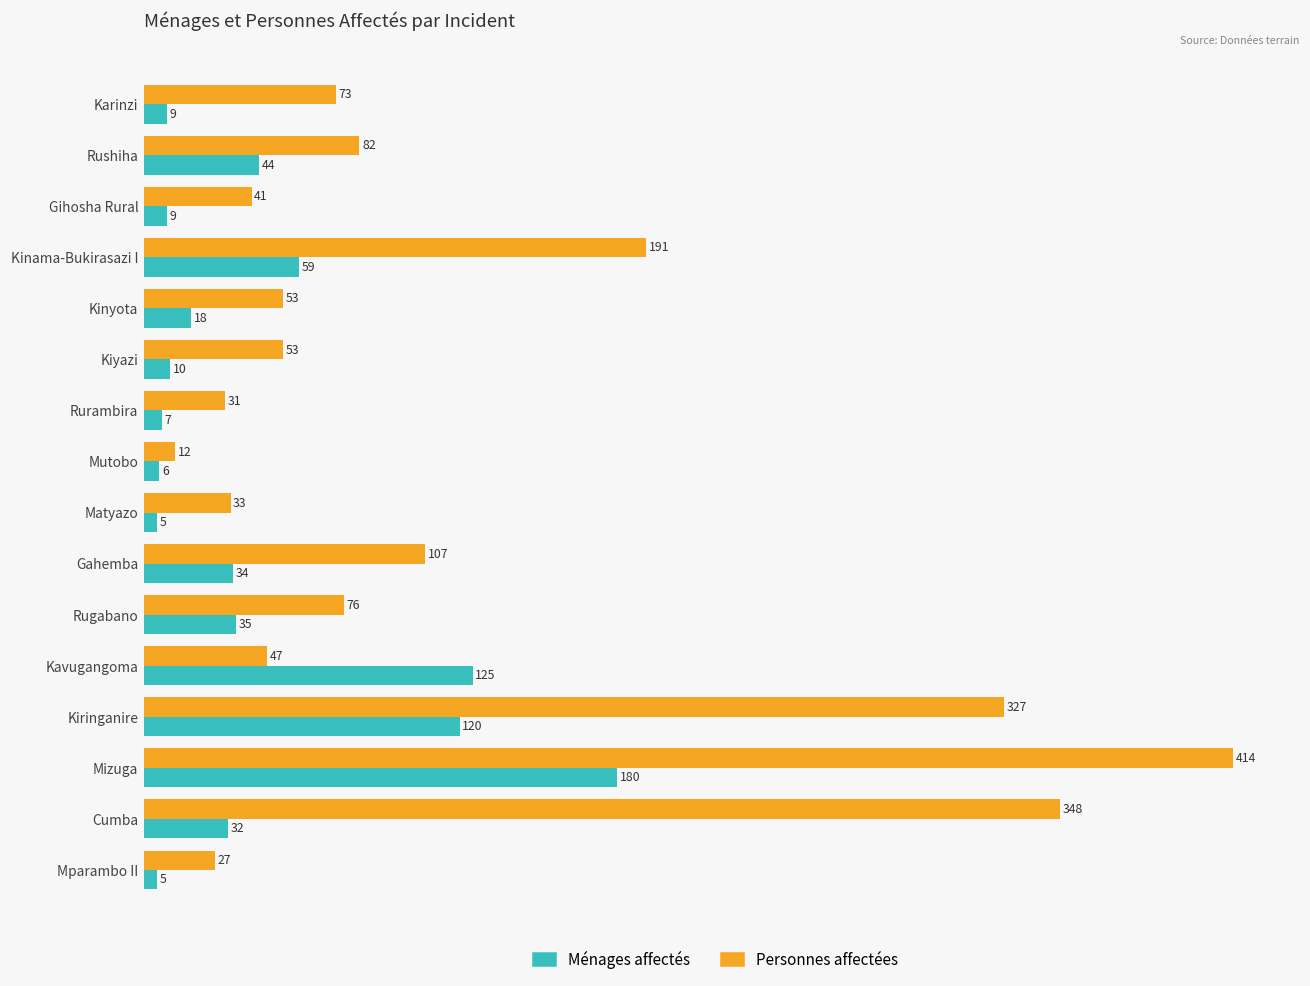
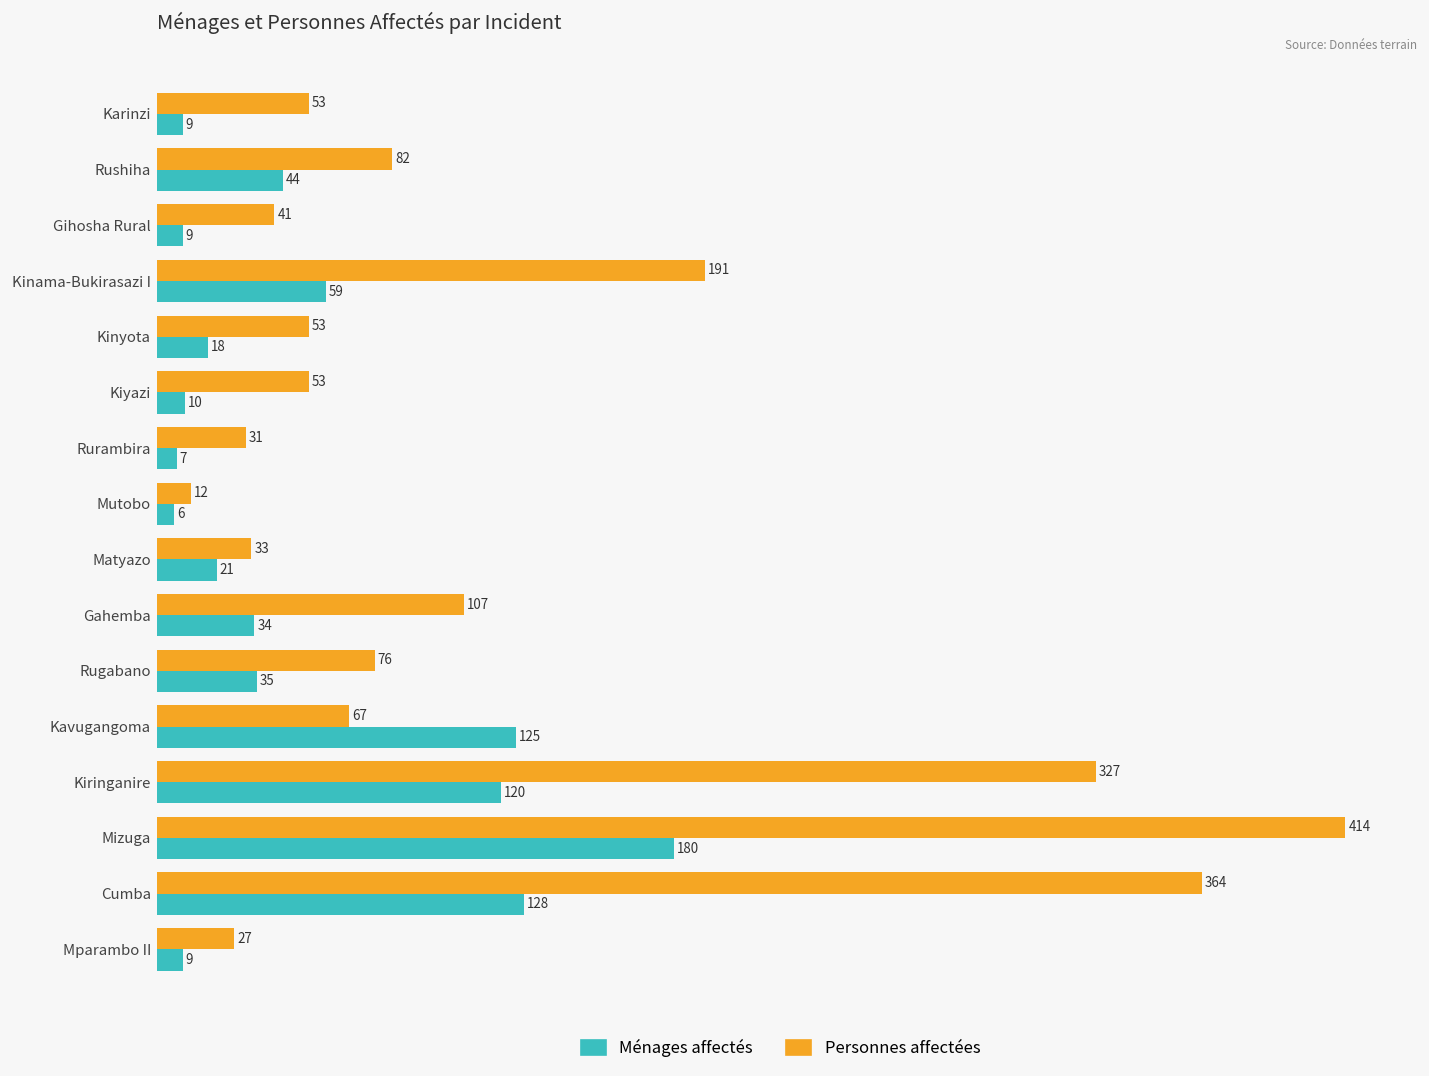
  {
    "Ménages affectés": {
      "Karinzi": 9,
      "Rushiha": 44,
      "Gihosha Rural": 9,
      "Kinama-Bukirasazi I": 59,
      "Kinyota": 18,
      "Kiyazi": 10,
      "Rurambira": 7,
      "Mutobo": 6,
-     "Matyazo": 5,
+     "Matyazo": 21,
      "Gahemba": 34,
      "Rugabano": 35,
      "Kavugangoma": 125,
      "Kiringanire": 120,
      "Mizuga": 180,
-     "Cumba": 32,
-     "Mparambo II": 5
+     "Cumba": 128,
+     "Mparambo II": 9
    },
    "Personnes affectées": {
-     "Karinzi": 73,
+     "Karinzi": 53,
      "Rushiha": 82,
      "Gihosha Rural": 41,
      "Kinama-Bukirasazi I": 191,
      "Kinyota": 53,
      "Kiyazi": 53,
      "Rurambira": 31,
      "Mutobo": 12,
      "Matyazo": 33,
      "Gahemba": 107,
      "Rugabano": 76,
-     "Kavugangoma": 47,
+     "Kavugangoma": 67,
      "Kiringanire": 327,
      "Mizuga": 414,
-     "Cumba": 348,
+     "Cumba": 364,
      "Mparambo II": 27
    }
  }
